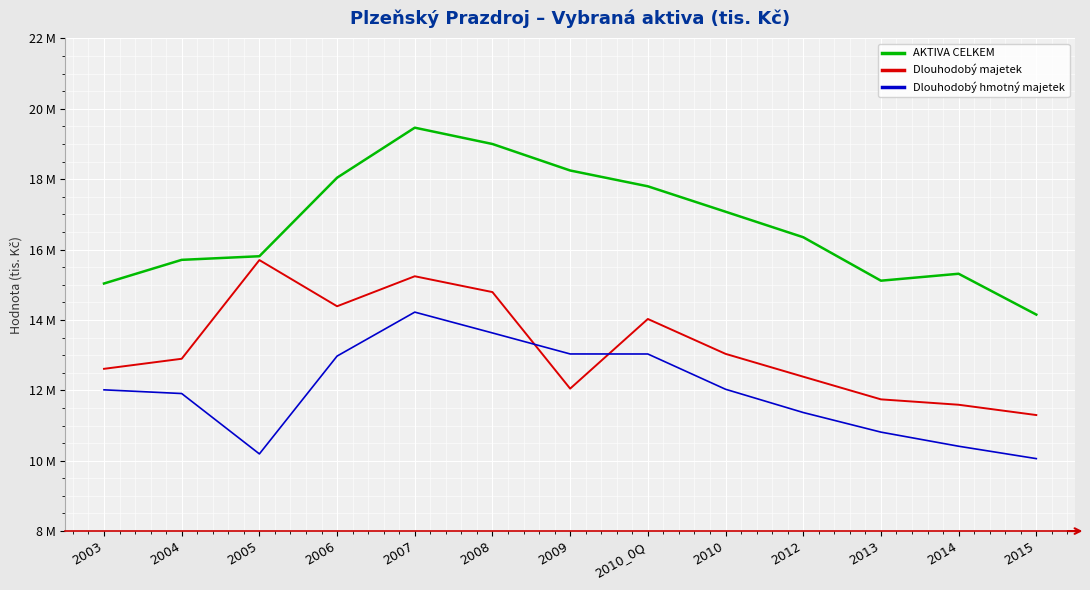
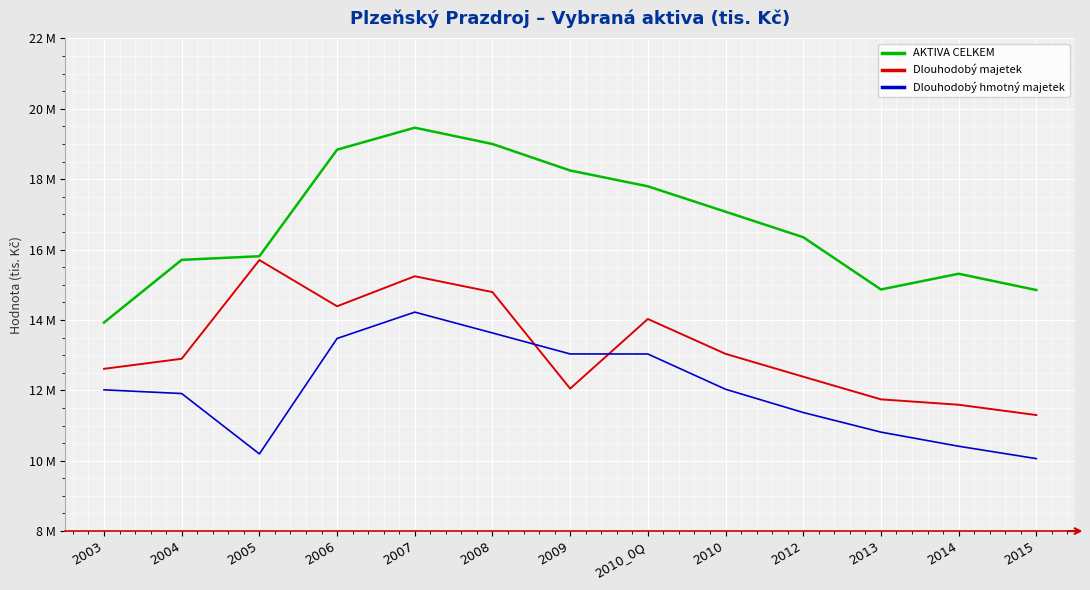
  {
    "AKTIVA CELKEM": {
-     "2003": 15000000,
+     "2003": 13900000,
      "2004": 15700000,
      "2005": 15800000,
-     "2006": 18000000,
+     "2006": 18800000,
      "2007": 19500000,
      "2008": 19000000,
      "2009": 18200000,
      "2010_0Q": 17800000,
      "2010": 17100000,
      "2012": 16400000,
-     "2013": 15100000,
+     "2013": 14900000,
      "2014": 15300000,
-     "2015": 14200000
+     "2015": 14900000
    },
    "Dlouhodobý majetek": {
      "2003": 12600000,
      "2004": 12900000,
      "2005": 15700000,
      "2006": 14400000,
      "2007": 15200000,
      "2008": 14800000,
      "2009": 12000000,
      "2010_0Q": 14000000,
      "2010": 13000000,
      "2012": 12400000,
      "2013": 11700000,
      "2014": 11600000,
      "2015": 11300000
    },
    "Dlouhodobý hmotný majetek": {
      "2003": 12000000,
      "2004": 11900000,
      "2005": 10200000,
-     "2006": 13000000,
+     "2006": 13500000,
      "2007": 14200000,
      "2008": 13600000,
      "2009": 13000000,
      "2010_0Q": 13000000,
      "2010": 12000000,
      "2012": 11400000,
      "2013": 10800000,
      "2014": 10400000,
      "2015": 10100000
    }
  }
